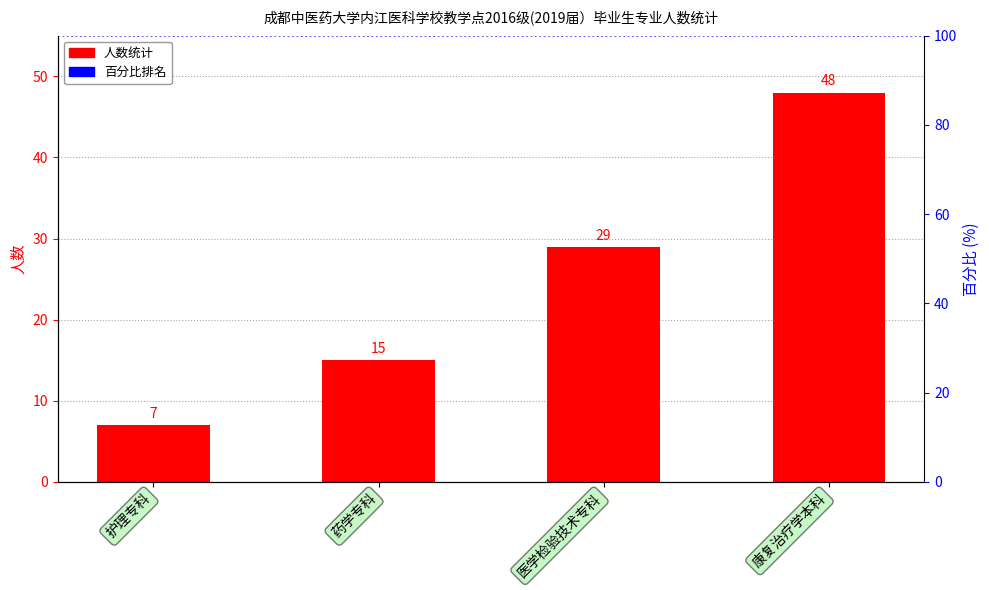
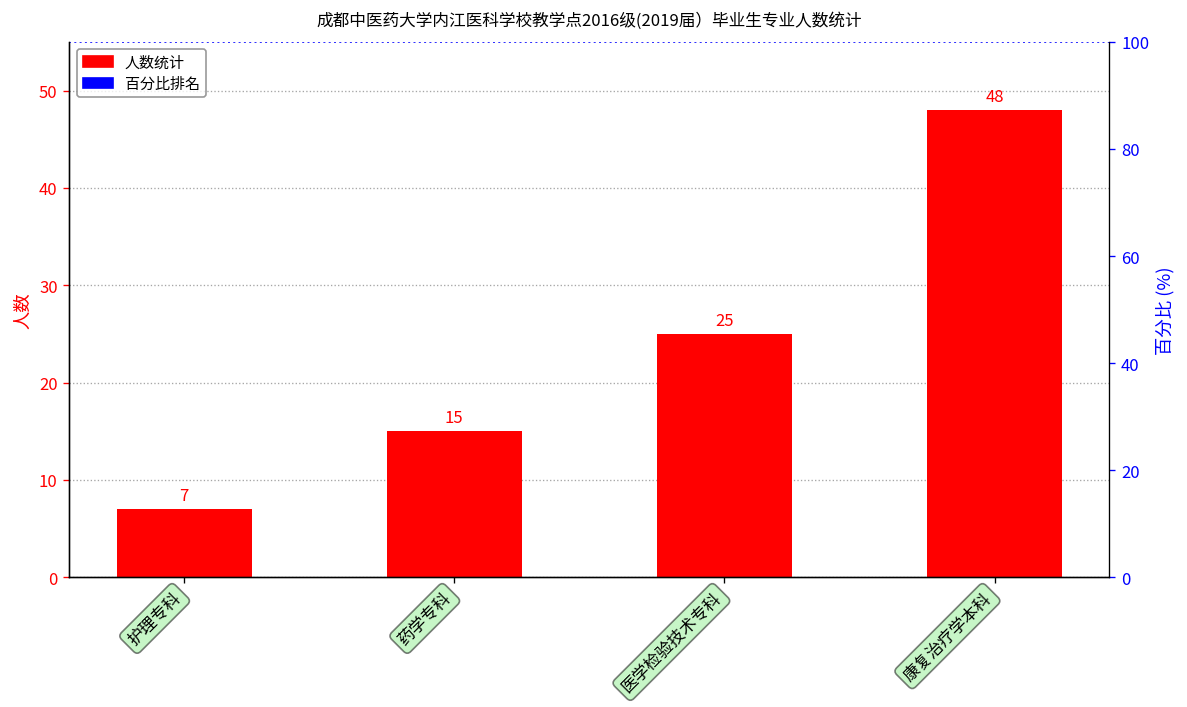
  {
    "护理专科": 7,
    "药学专科": 15,
-   "医学检验技术专科": 29,
+   "医学检验技术专科": 25,
    "康复治疗学本科": 48
  }
